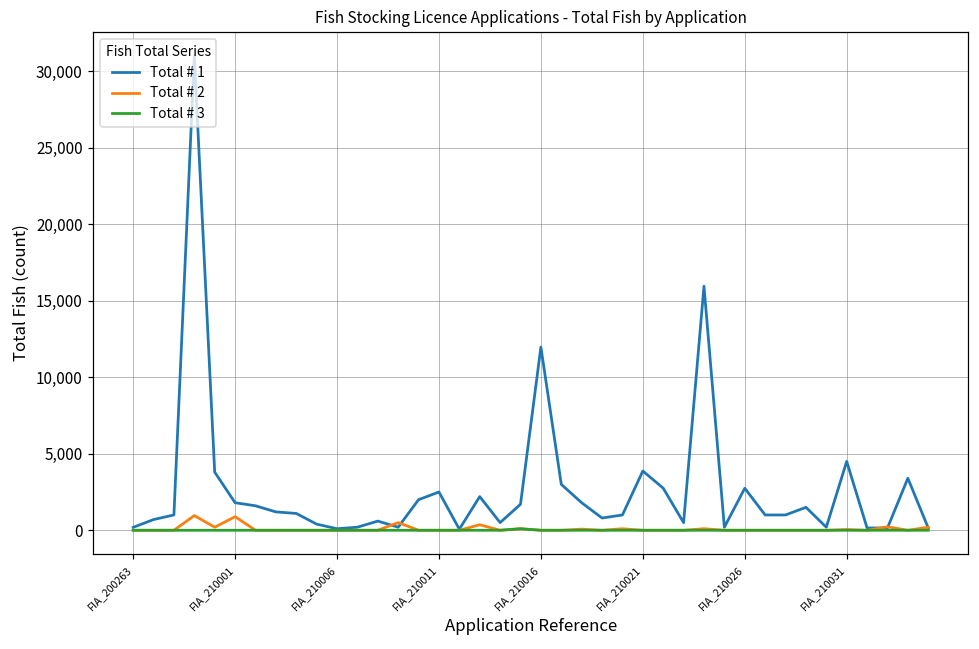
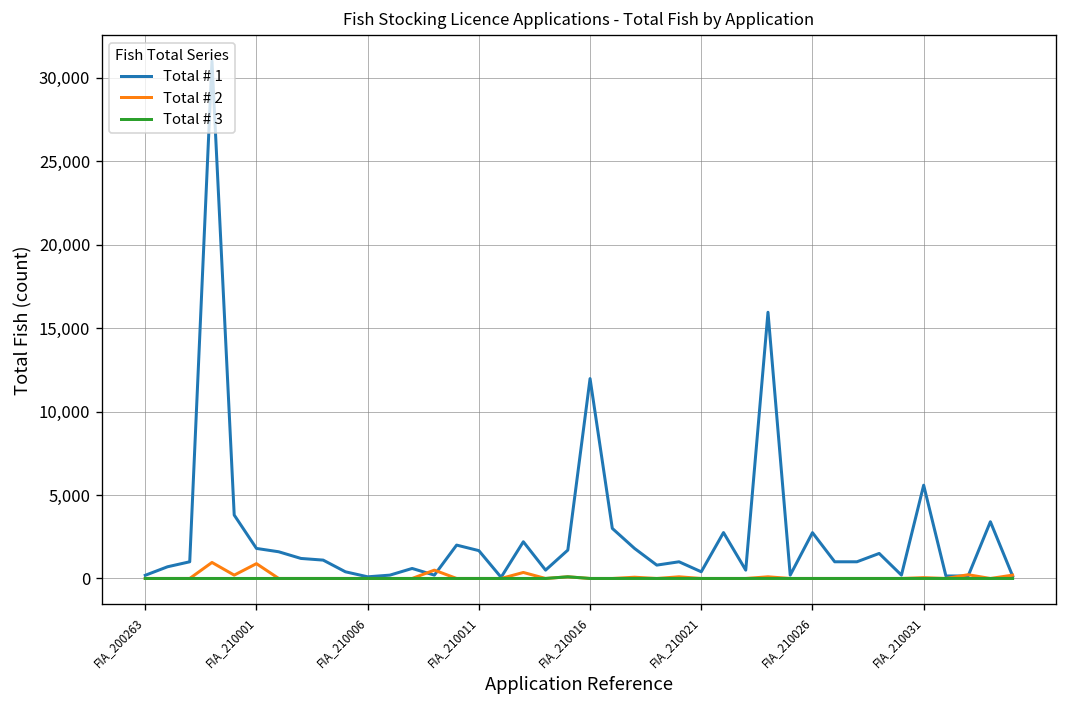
  {
    "Total # 1": {
      "FIA_200263": "200",
      "FIA_210001": "1,800",
-     "FIA_210011": "2,500",
+     "FIA_210011": "1,700",
      "FIA_210016": "12,000",
-     "FIA_210021": "3,900",
+     "FIA_210021": "400",
      "FIA_210026": "2,700",
-     "FIA_210031": "4,500"
+     "FIA_210031": "5,600"
    },
    "Total # 2": {
      "FIA_210001": "900"
    },
    "Total # 3": {
      "FIA_210001": "0"
    }
  }
